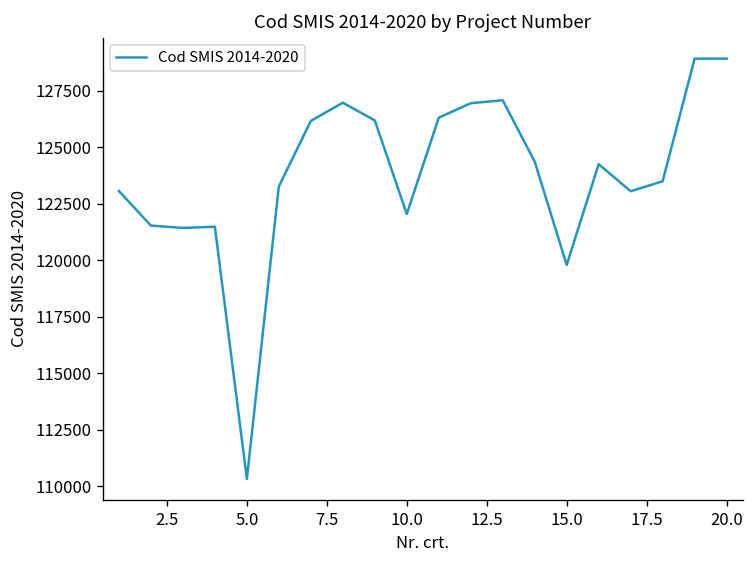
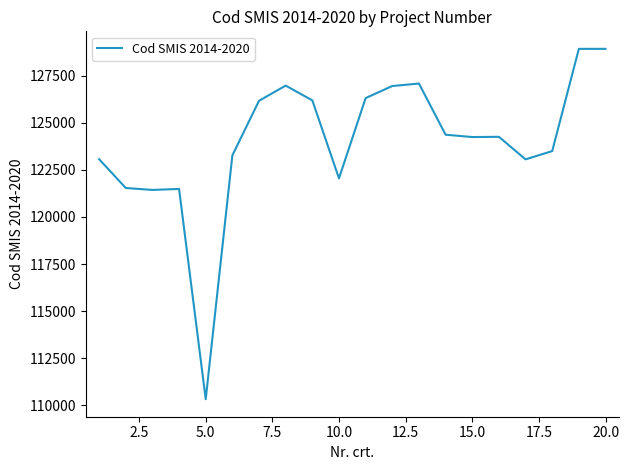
  {
    "5.0": 110300,
    "10.0": 122000,
-   "15.0": 119800,
+   "15.0": 124200,
    "20.0": 128900
  }
